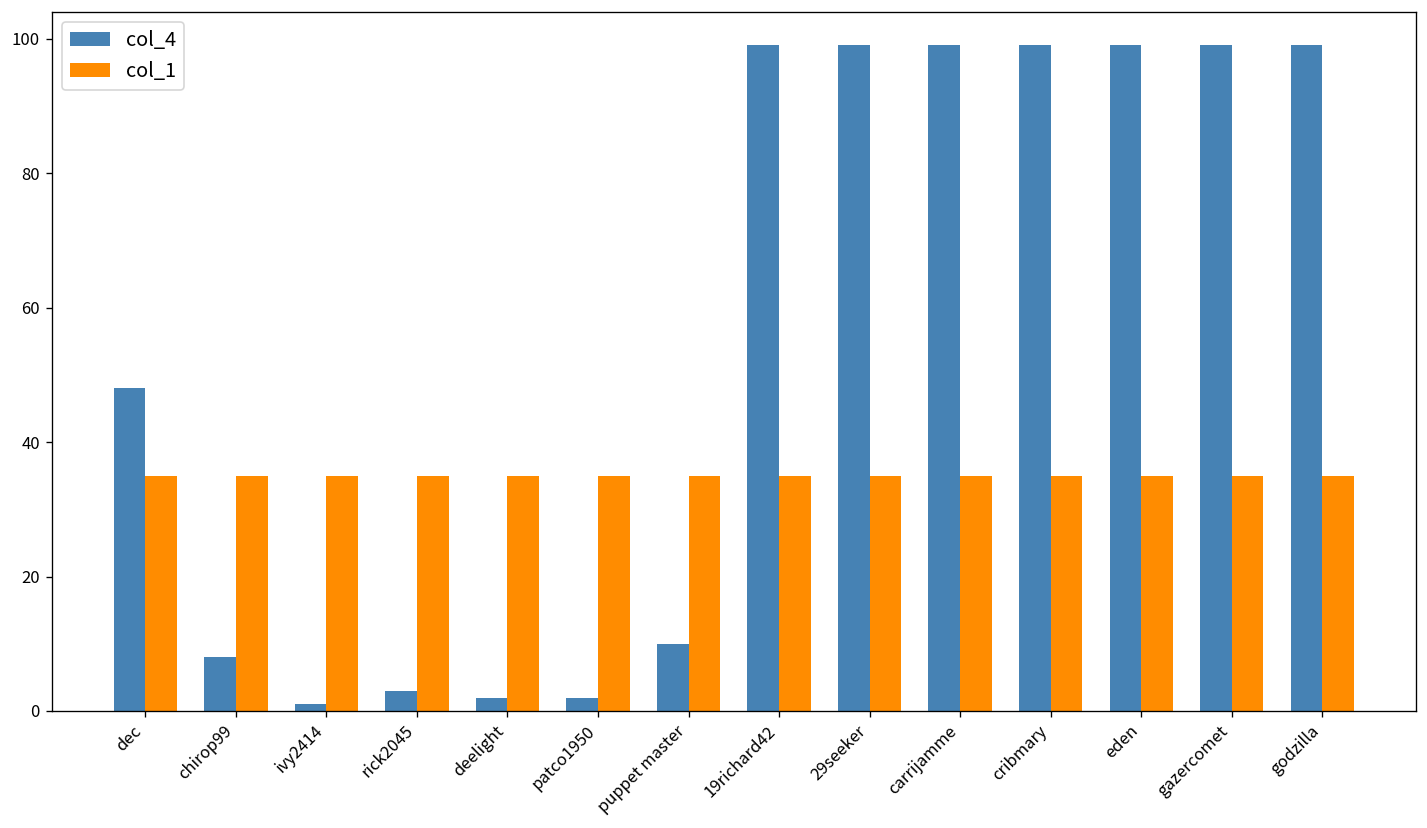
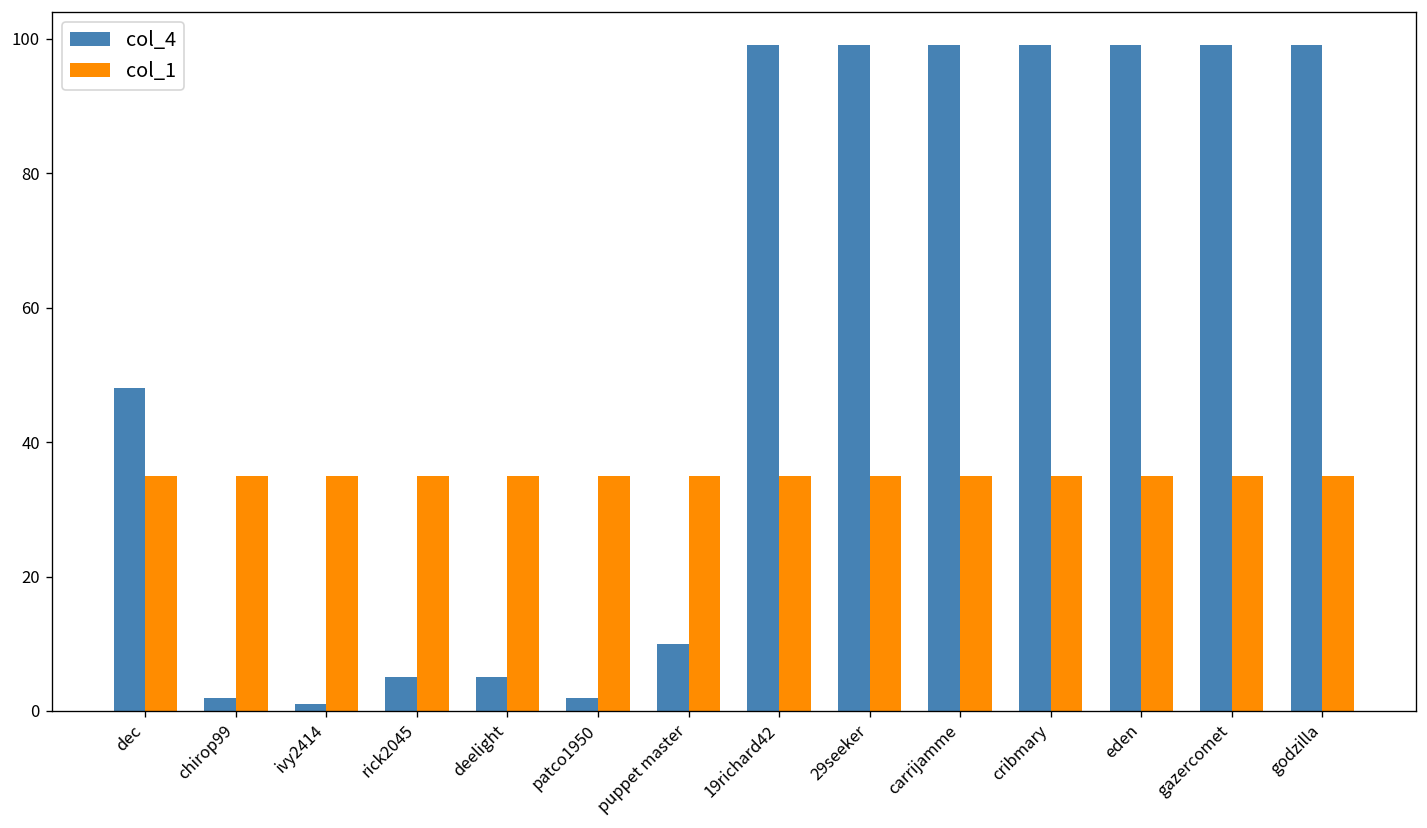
  {
    "col_4": {
      "dec": 48,
-     "chirop99": 8,
+     "chirop99": 2,
      "ivy2414": 1,
-     "rick2045": 3,
-     "deelight": 2,
+     "rick2045": 5,
+     "deelight": 5,
      "patco1950": 2,
      "puppet master": 10,
      "19richard42": 99,
      "29seeker": 99,
      "carrijamme": 99,
      "cribmary": 99,
      "eden": 99,
      "gazercomet": 99,
      "godzilla": 99
    },
    "col_1": {
      "dec": 35,
      "chirop99": 35,
      "ivy2414": 35,
      "rick2045": 35,
      "deelight": 35,
      "patco1950": 35,
      "puppet master": 35,
      "19richard42": 35,
      "29seeker": 35,
      "carrijamme": 35,
      "cribmary": 35,
      "eden": 35,
      "gazercomet": 35,
      "godzilla": 35
    }
  }
